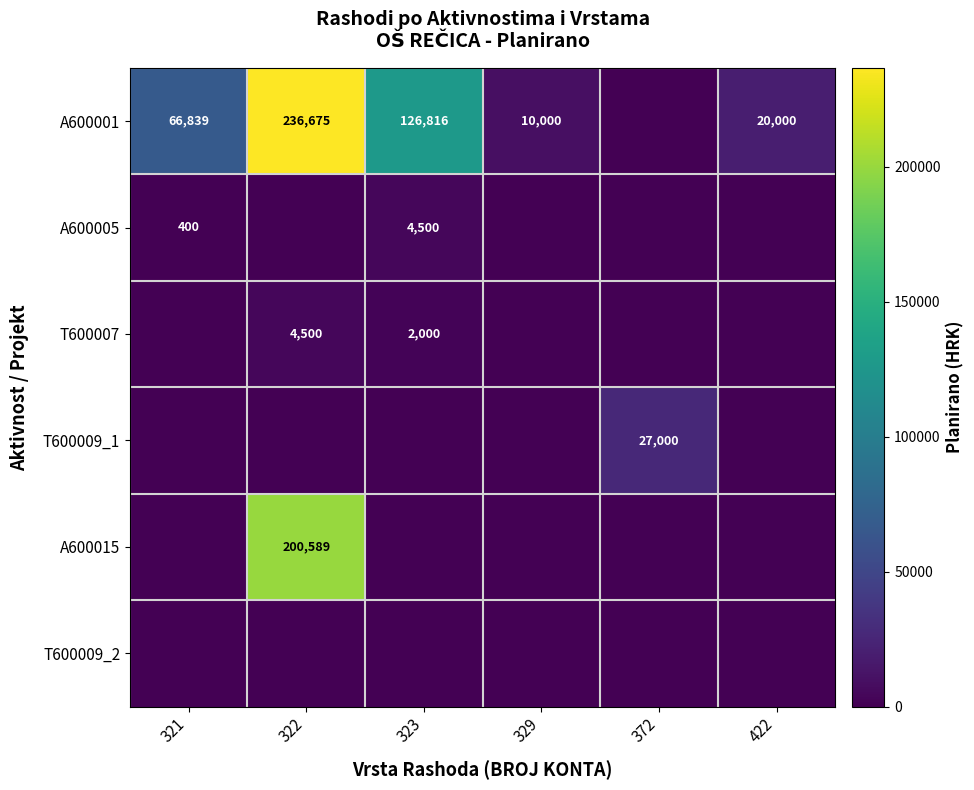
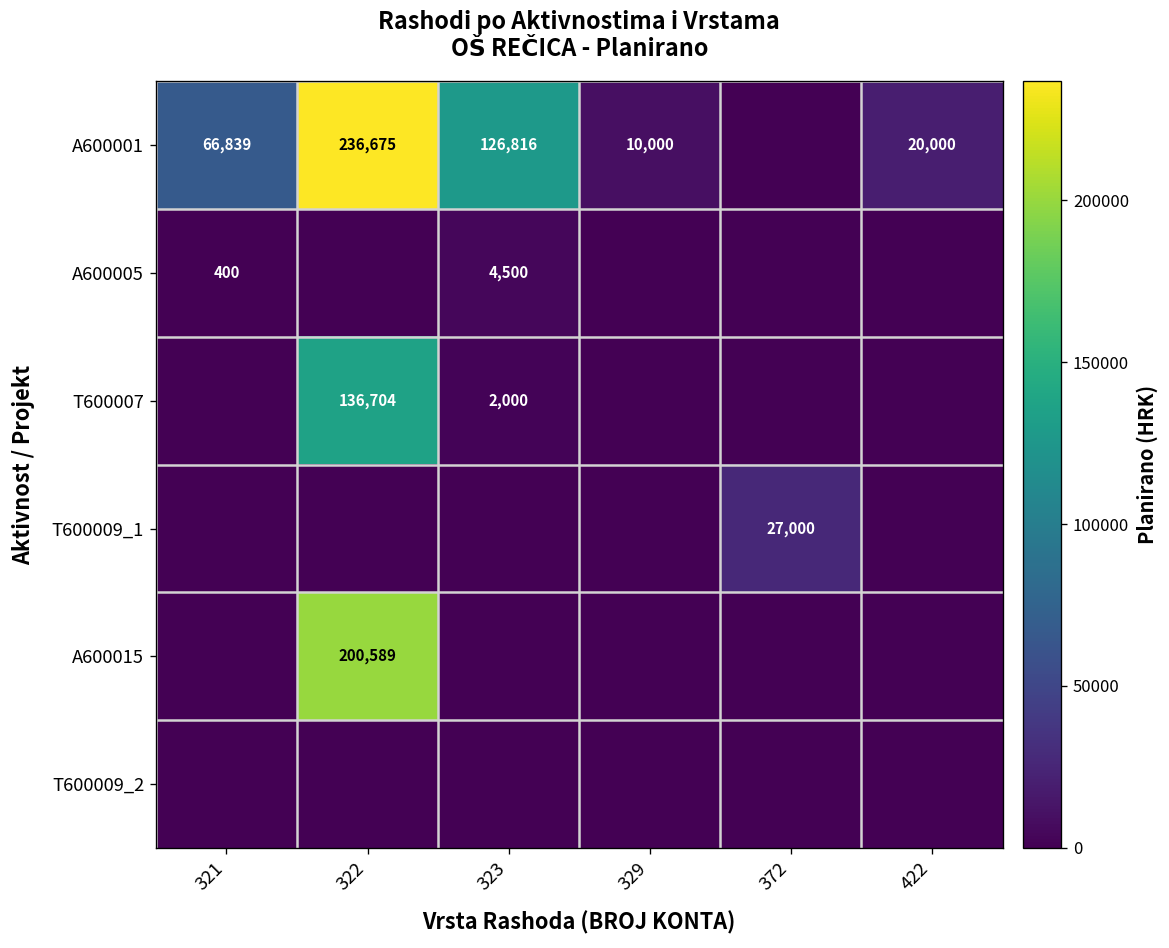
  {
    "A600001": {
      "321": "66,839",
      "322": "236,675",
      "323": "126,816",
      "329": "10,000",
      "422": "20,000"
    },
    "A600005": {
      "321": "400",
      "323": "4,500"
    },
    "T600007": {
-     "322": "4,500",
+     "322": "136,704",
      "323": "2,000"
    },
    "T600009_1": {
      "372": "27,000"
    },
    "A600015": {
      "322": "200,589"
    }
  }
